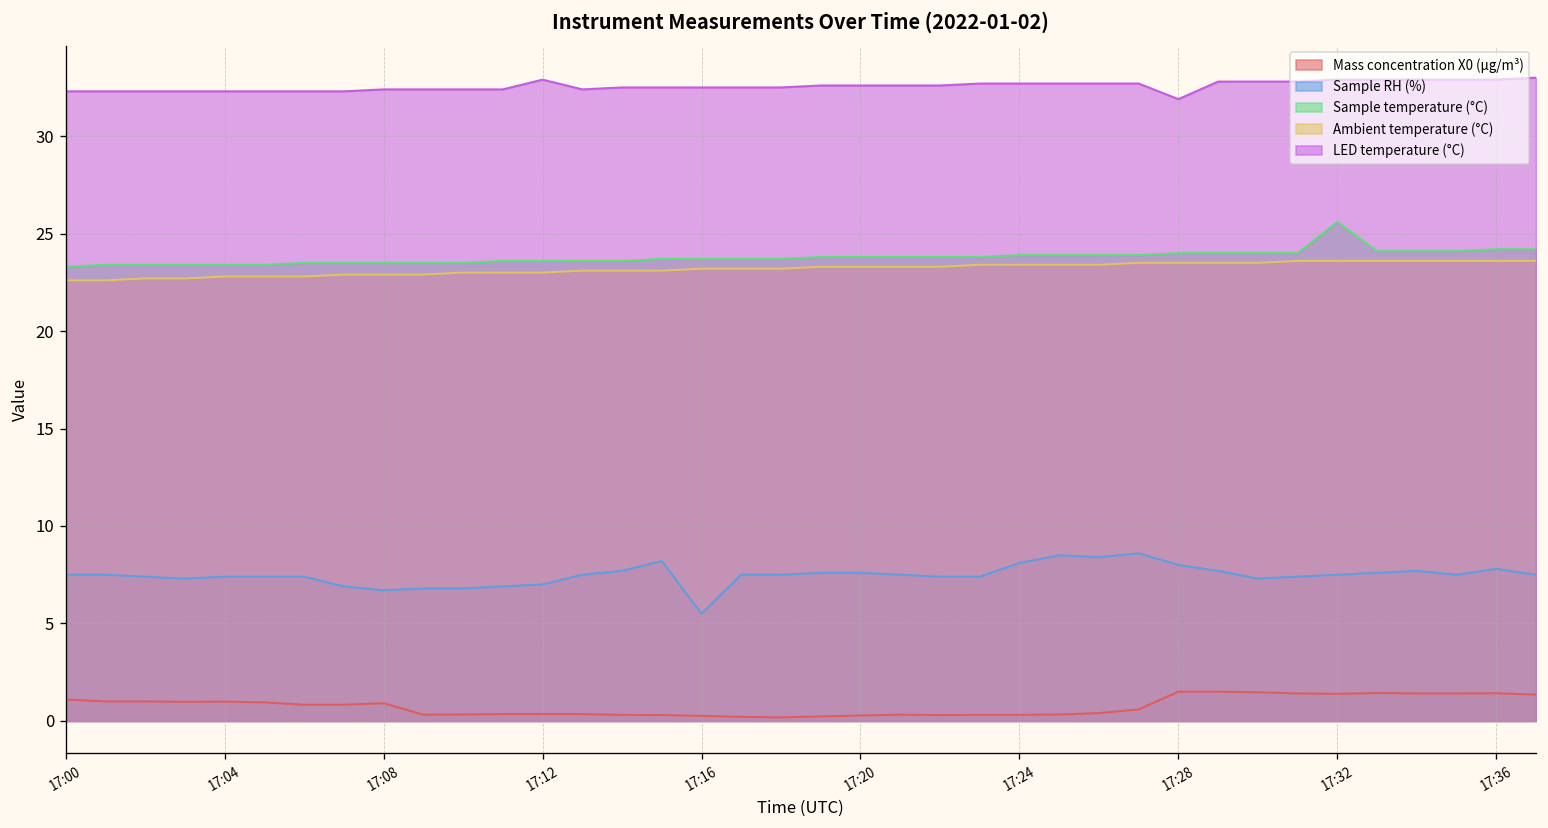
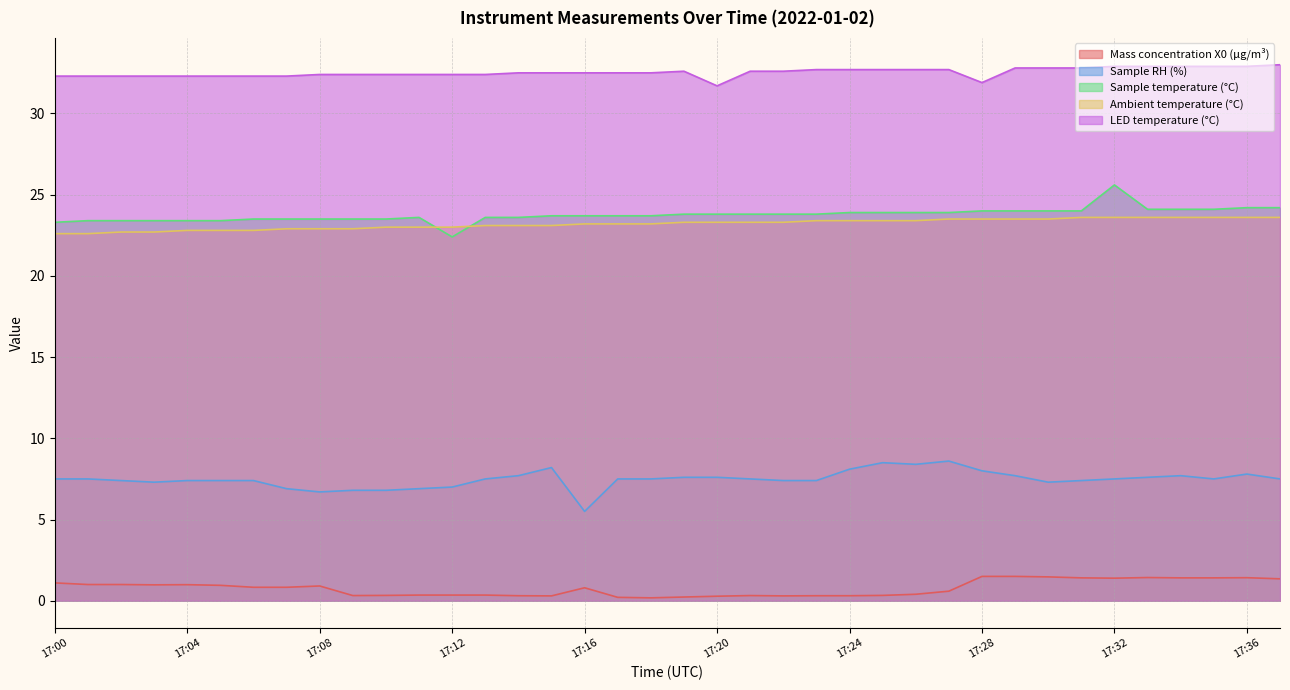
  {
    "Mass concentration X0 (μg/m³)": {
      "17:00": 1.1,
      "17:04": 1.0,
      "17:08": 0.9,
      "17:12": 0.4,
-     "17:16": 0.3,
+     "17:16": 0.8,
      "17:20": 0.3,
      "17:24": 0.3,
      "17:28": 1.5,
      "17:32": 1.4,
      "17:36": 1.4
    },
    "Sample RH (%)": {
      "17:00": 7.5,
      "17:04": 7.4,
      "17:08": 6.7,
      "17:12": 7.0,
      "17:16": 5.5,
      "17:20": 7.6,
      "17:24": 8.1,
      "17:28": 8.0,
      "17:32": 7.5,
      "17:36": 7.8
    },
    "Sample temperature (°C)": {
      "17:00": 23.3,
      "17:04": 23.4,
      "17:08": 23.5,
-     "17:12": 23.6,
+     "17:12": 22.4,
      "17:16": 23.7,
      "17:20": 23.8,
      "17:24": 23.9,
      "17:28": 24.0,
      "17:32": 25.6,
      "17:36": 24.2
    },
    "Ambient temperature (°C)": {
      "17:00": 22.6,
      "17:04": 22.8,
      "17:08": 22.9,
      "17:12": 23.0,
      "17:16": 23.2,
      "17:20": 23.3,
      "17:24": 23.4,
      "17:28": 23.5,
      "17:32": 23.6,
      "17:36": 23.6
    },
    "LED temperature (°C)": {
      "17:00": 32.3,
      "17:04": 32.3,
      "17:08": 32.4,
-     "17:12": 32.9,
+     "17:12": 32.4,
      "17:16": 32.5,
-     "17:20": 32.6,
+     "17:20": 31.7,
      "17:24": 32.7,
      "17:28": 31.9
    }
  }
